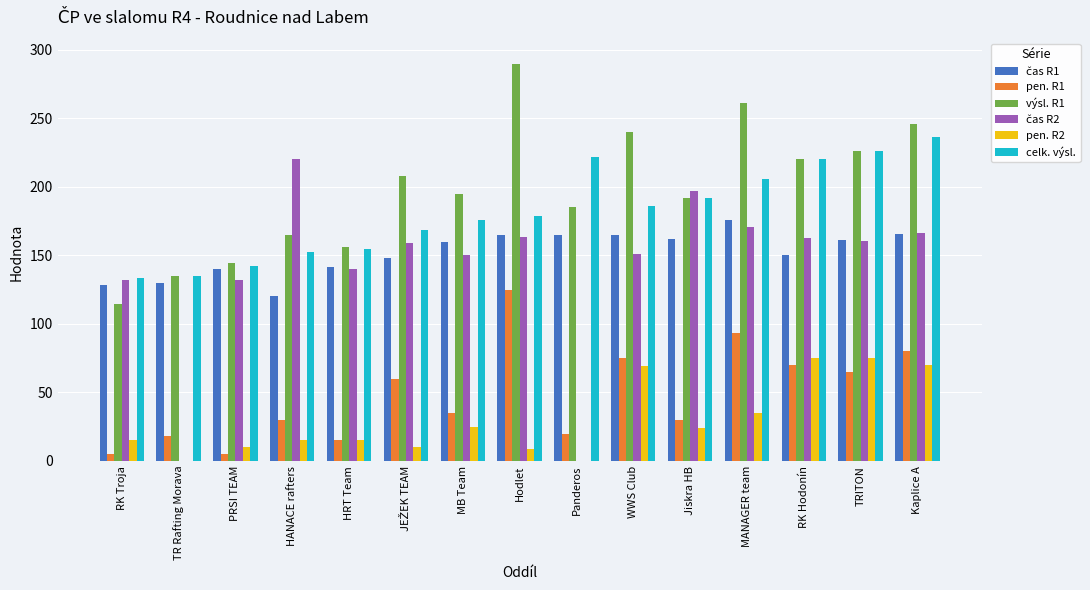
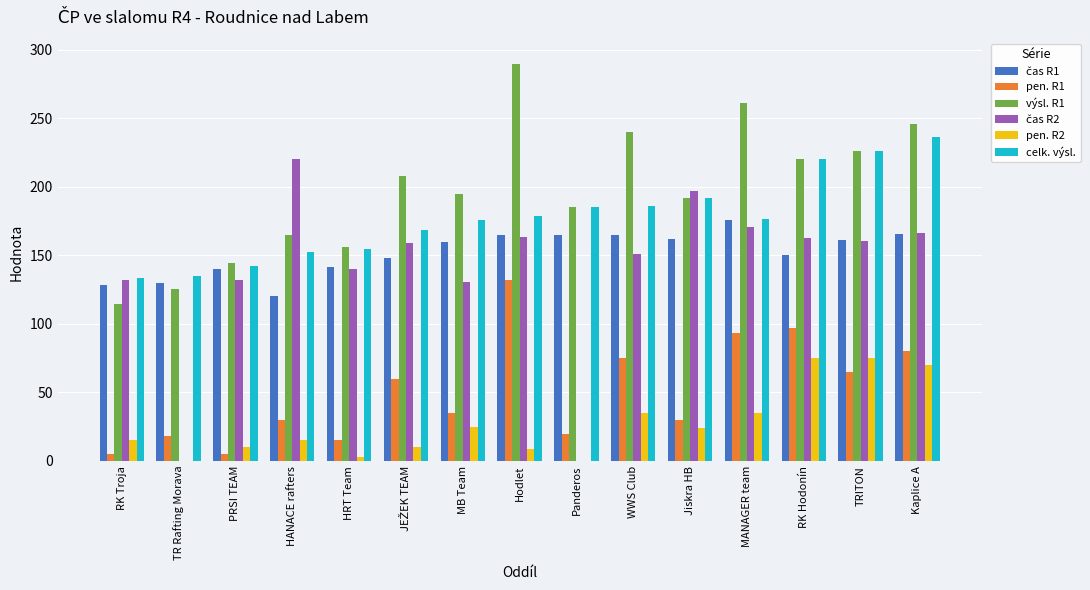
  {
    "čas R1": {
      "RK Troja": 129,
      "TR Rafting Morava": 130,
      "PRSI TEAM": 140,
      "HANACE rafters": 120,
      "HRT Team": 141,
      "JEŽEK TEAM": 148,
      "MB Team": 160,
      "Hodlet": 165,
      "Panderos": 165,
      "WWS Club": 165,
      "Jiskra HB": 162,
      "MANAGER team": 176,
      "RK Hodonín": 150,
      "TRITON": 161,
      "Kaplice A": 166
    },
    "pen. R1": {
      "RK Troja": 5,
      "TR Rafting Morava": 18,
      "PRSI TEAM": 5,
      "HANACE rafters": 30,
      "HRT Team": 15,
      "JEŽEK TEAM": 60,
      "MB Team": 35,
-     "Hodlet": 125,
+     "Hodlet": 132,
      "Panderos": 20,
      "WWS Club": 75,
      "Jiskra HB": 30,
      "MANAGER team": 93,
-     "RK Hodonín": 70,
+     "RK Hodonín": 97,
      "TRITON": 65,
      "Kaplice A": 80
    },
    "výsl. R1": {
      "RK Troja": 114,
-     "TR Rafting Morava": 135,
+     "TR Rafting Morava": 125,
      "PRSI TEAM": 145,
      "HANACE rafters": 165,
      "HRT Team": 156,
      "JEŽEK TEAM": 208,
      "MB Team": 195,
      "Hodlet": 290,
      "Panderos": 185,
      "WWS Club": 240,
      "Jiskra HB": 192,
      "MANAGER team": 261,
      "RK Hodonín": 220,
      "TRITON": 226,
      "Kaplice A": 246
    },
    "čas R2": {
      "RK Troja": 132,
      "TR Rafting Morava": 0,
      "PRSI TEAM": 132,
      "HANACE rafters": 220,
      "HRT Team": 140,
      "JEŽEK TEAM": 159,
-     "MB Team": 150,
+     "MB Team": 130,
      "Hodlet": 164,
      "Panderos": 0,
      "WWS Club": 151,
      "Jiskra HB": 197,
      "MANAGER team": 171,
      "RK Hodonín": 162,
      "TRITON": 161,
      "Kaplice A": 167
    },
    "pen. R2": {
      "RK Troja": 15,
      "TR Rafting Morava": 0,
      "PRSI TEAM": 10,
      "HANACE rafters": 15,
-     "HRT Team": 15,
+     "HRT Team": 3,
      "JEŽEK TEAM": 10,
      "MB Team": 25,
      "Hodlet": 9,
      "Panderos": 0,
-     "WWS Club": 69,
+     "WWS Club": 35,
      "Jiskra HB": 24,
      "MANAGER team": 35,
      "RK Hodonín": 75,
      "TRITON": 75,
      "Kaplice A": 70
    },
    "celk. výsl.": {
      "RK Troja": 134,
      "TR Rafting Morava": 135,
      "PRSI TEAM": 142,
      "HANACE rafters": 152,
      "HRT Team": 155,
      "JEŽEK TEAM": 169,
      "MB Team": 175,
      "Hodlet": 179,
-     "Panderos": 222,
+     "Panderos": 185,
      "WWS Club": 186,
      "Jiskra HB": 192,
-     "MANAGER team": 206,
+     "MANAGER team": 177,
      "RK Hodonín": 220,
      "TRITON": 226,
      "Kaplice A": 237
    }
  }
